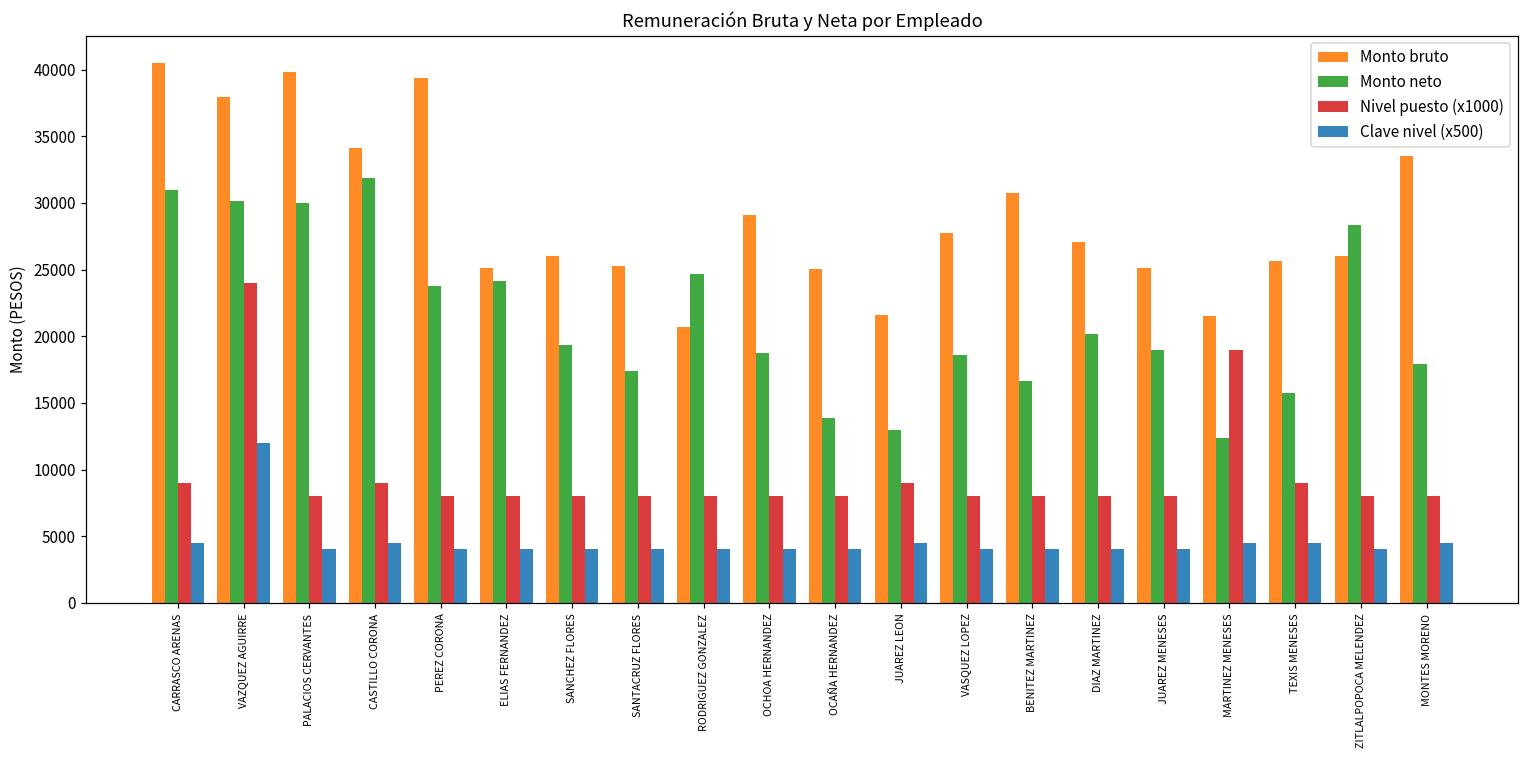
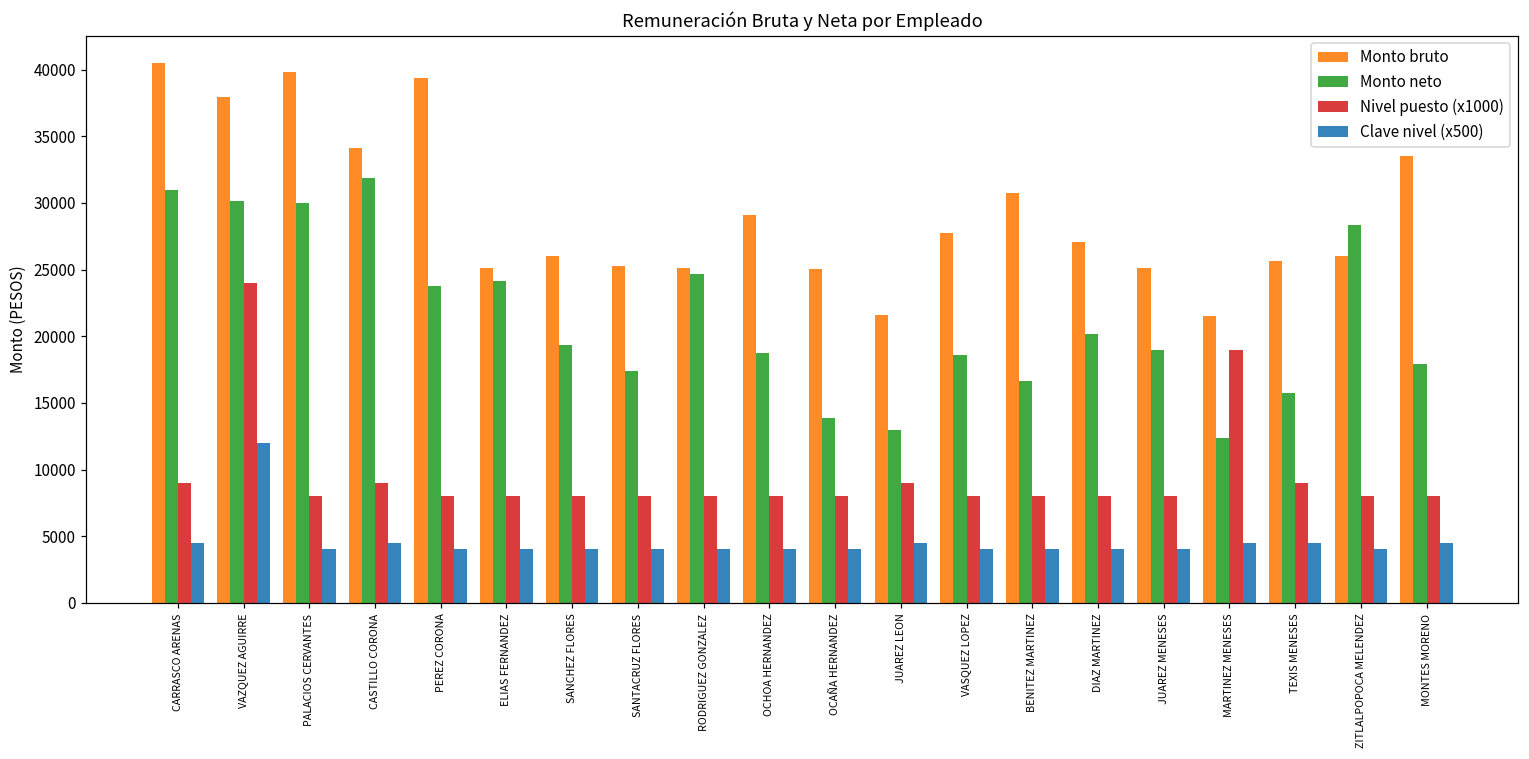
  {
    "Monto bruto": {
      "CARRASCO ARENAS": 40500,
      "VAZQUEZ AGUIRRE": 37900,
      "PALACIOS CERVANTES": 39800,
      "CASTILLO CORONA": 34100,
      "PEREZ CORONA": 39300,
      "ELIAS FERNANDEZ": 25100,
      "SANCHEZ FLORES": 26000,
      "SANTACRUZ FLORES": 25300,
-     "RODRIGUEZ GONZALEZ": 20700,
+     "RODRIGUEZ GONZALEZ": 25100,
      "OCHOA HERNANDEZ": 29100,
      "OCAÑA HERNANDEZ": 25000,
      "JUAREZ LEON": 21600,
      "VASQUEZ LOPEZ": 27700,
      "BENITEZ MARTINEZ": 30700,
      "DIAZ MARTINEZ": 27000,
      "JUAREZ MENESES": 25100,
      "MARTINEZ MENESES": 21500,
      "TEXIS MENESES": 25600,
      "ZITLALPOPOCA MELENDEZ": 26000,
      "MONTES MORENO": 33500
    },
    "Monto neto": {
      "CARRASCO ARENAS": 31000,
      "VAZQUEZ AGUIRRE": 30100,
      "PALACIOS CERVANTES": 30000,
      "CASTILLO CORONA": 31800,
      "PEREZ CORONA": 23800,
      "ELIAS FERNANDEZ": 24100,
      "SANCHEZ FLORES": 19300,
      "SANTACRUZ FLORES": 17400,
      "RODRIGUEZ GONZALEZ": 24600,
      "OCHOA HERNANDEZ": 18800,
      "OCAÑA HERNANDEZ": 13900,
      "JUAREZ LEON": 13000,
      "VASQUEZ LOPEZ": 18600,
      "BENITEZ MARTINEZ": 16700,
      "DIAZ MARTINEZ": 20100,
      "JUAREZ MENESES": 19000,
      "MARTINEZ MENESES": 12400,
      "TEXIS MENESES": 15700,
      "ZITLALPOPOCA MELENDEZ": 28300,
      "MONTES MORENO": 17900
    },
    "Nivel puesto (x1000)": {
      "CARRASCO ARENAS": 9000,
      "VAZQUEZ AGUIRRE": 24000,
      "PALACIOS CERVANTES": 8000,
      "CASTILLO CORONA": 9000,
      "PEREZ CORONA": 8000,
      "ELIAS FERNANDEZ": 8000,
      "SANCHEZ FLORES": 8000,
      "SANTACRUZ FLORES": 8000,
      "RODRIGUEZ GONZALEZ": 8000,
      "OCHOA HERNANDEZ": 8000,
      "OCAÑA HERNANDEZ": 8000,
      "JUAREZ LEON": 9000,
      "VASQUEZ LOPEZ": 8000,
      "BENITEZ MARTINEZ": 8000,
      "DIAZ MARTINEZ": 8000,
      "JUAREZ MENESES": 8000,
      "MARTINEZ MENESES": 19000,
      "TEXIS MENESES": 9000,
      "ZITLALPOPOCA MELENDEZ": 8000,
      "MONTES MORENO": 8000
    },
    "Clave nivel (x500)": {
      "CARRASCO ARENAS": 4500,
      "VAZQUEZ AGUIRRE": 12000,
      "PALACIOS CERVANTES": 4000,
      "CASTILLO CORONA": 4500,
      "PEREZ CORONA": 4000,
      "ELIAS FERNANDEZ": 4000,
      "SANCHEZ FLORES": 4000,
      "SANTACRUZ FLORES": 4000,
      "RODRIGUEZ GONZALEZ": 4000,
      "OCHOA HERNANDEZ": 4000,
      "OCAÑA HERNANDEZ": 4000,
      "JUAREZ LEON": 4500,
      "VASQUEZ LOPEZ": 4000,
      "BENITEZ MARTINEZ": 4000,
      "DIAZ MARTINEZ": 4000,
      "JUAREZ MENESES": 4000,
      "MARTINEZ MENESES": 4500,
      "TEXIS MENESES": 4500,
      "ZITLALPOPOCA MELENDEZ": 4000,
      "MONTES MORENO": 4500
    }
  }
